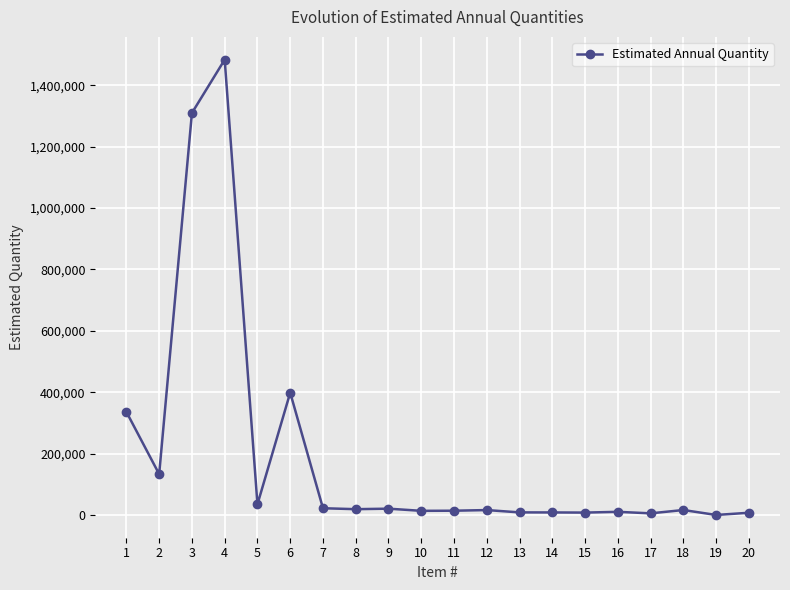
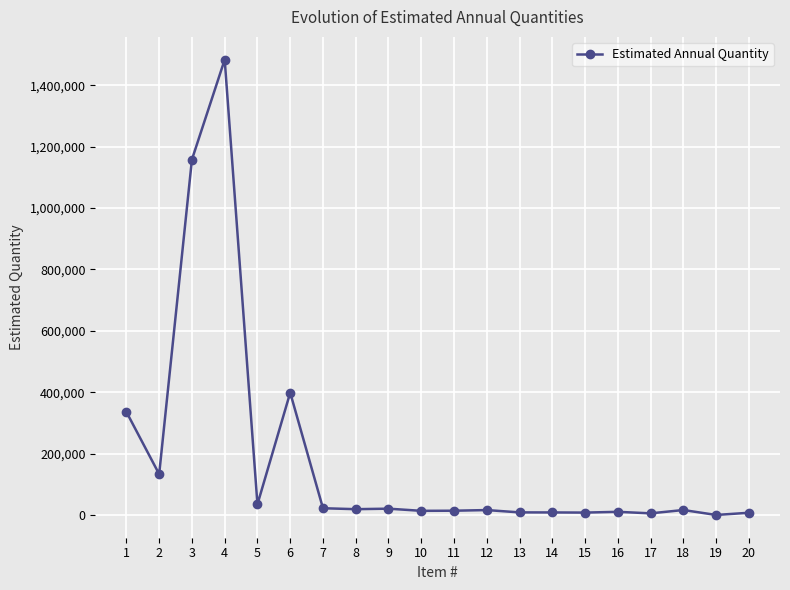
  {
    "1": "340,000",
    "2": "130,000",
-   "3": "1,310,000",
+   "3": "1,160,000",
    "4": "1,480,000",
    "5": "40,000",
    "6": "400,000",
    "7": "20,000",
    "8": "20,000",
    "9": "20,000",
    "10": "10,000",
    "11": "10,000",
    "12": "20,000",
    "13": "10,000",
    "14": "10,000",
    "15": "10,000",
    "16": "10,000",
    "17": "10,000",
    "18": "20,000",
    "19": "0",
    "20": "10,000"
  }
